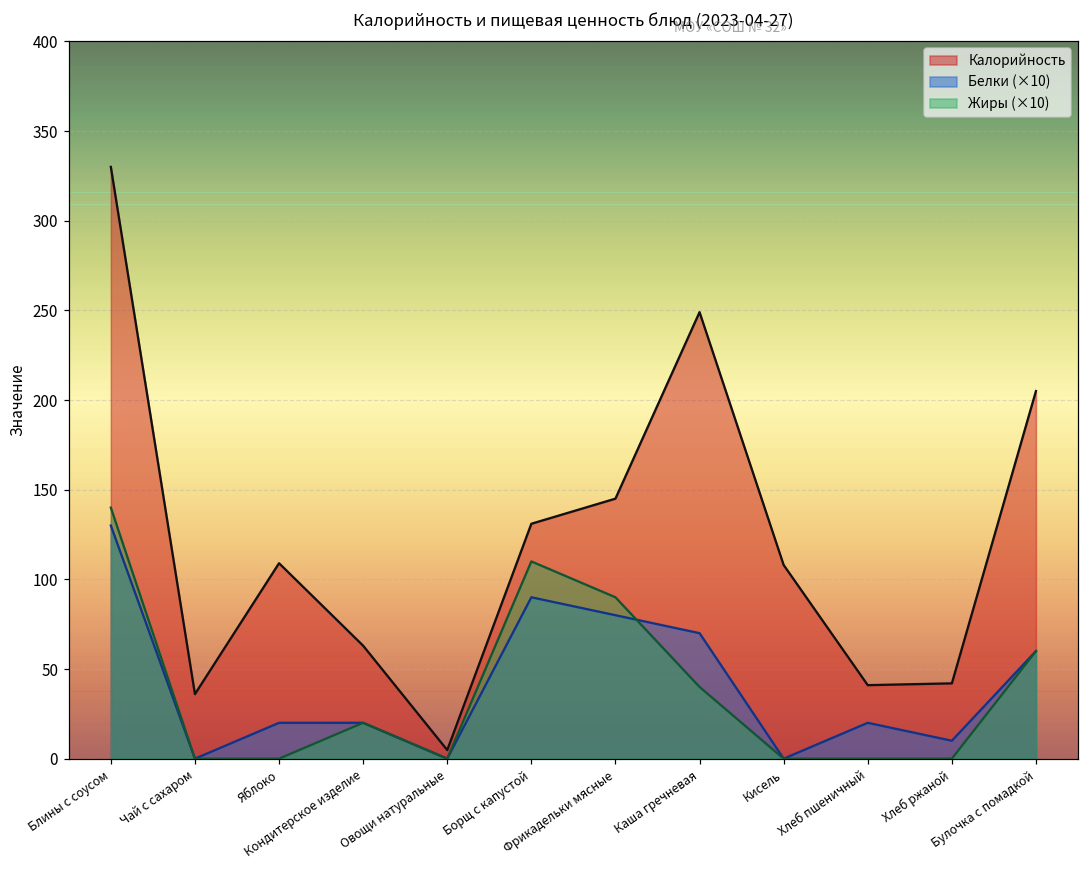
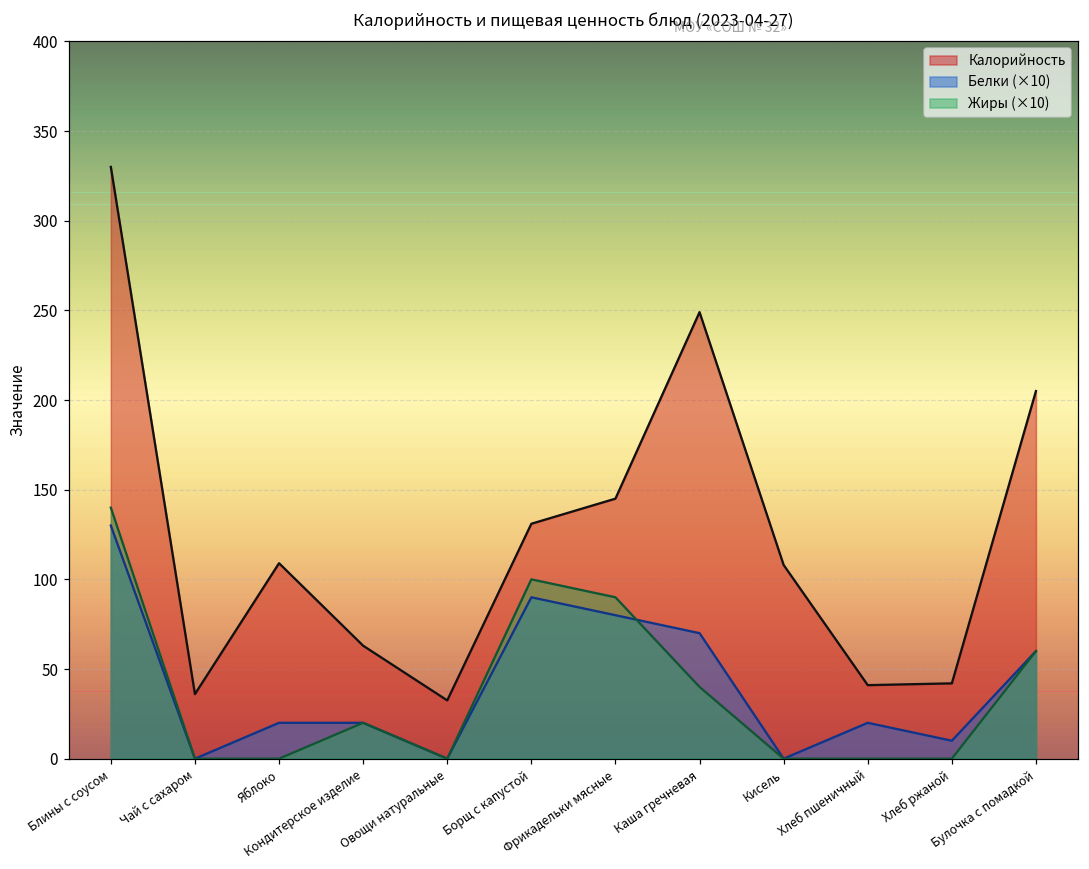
  {
    "Калорийность": {
      "Блины с соусом": 330,
      "Чай с сахаром": 36,
      "Яблоко": 109,
      "Кондитерское изделие": 63,
-     "Овощи натуральные": 5,
+     "Овощи натуральные": 33,
      "Борщ с капустой": 131,
      "Фрикадельки мясные": 145,
      "Каша гречневая": 249,
      "Кисель": 108,
      "Хлеб пшеничный": 41,
      "Хлеб ржаной": 42,
      "Булочка с помадкой": 205
    },
    "Белки (×10)": {
      "Блины с соусом": 130,
      "Яблоко": 20,
      "Борщ с капустой": 90,
      "Фрикадельки мясные": 80,
      "Каша гречневая": 70,
      "Хлеб пшеничный": 20,
      "Хлеб ржаной": 10
    },
    "Жиры (×10)": {
      "Блины с соусом": 140,
      "Яблоко": 0,
-     "Борщ с капустой": 110,
+     "Борщ с капустой": 100,
      "Фрикадельки мясные": 90,
      "Каша гречневая": 40,
      "Хлеб пшеничный": 0,
      "Хлеб ржаной": 0
    }
  }
